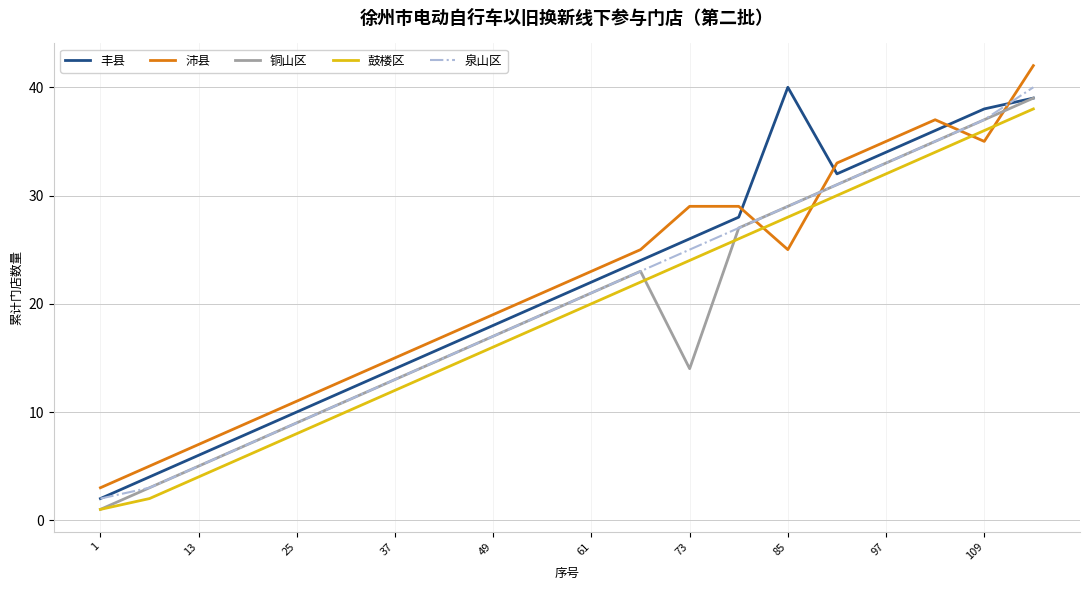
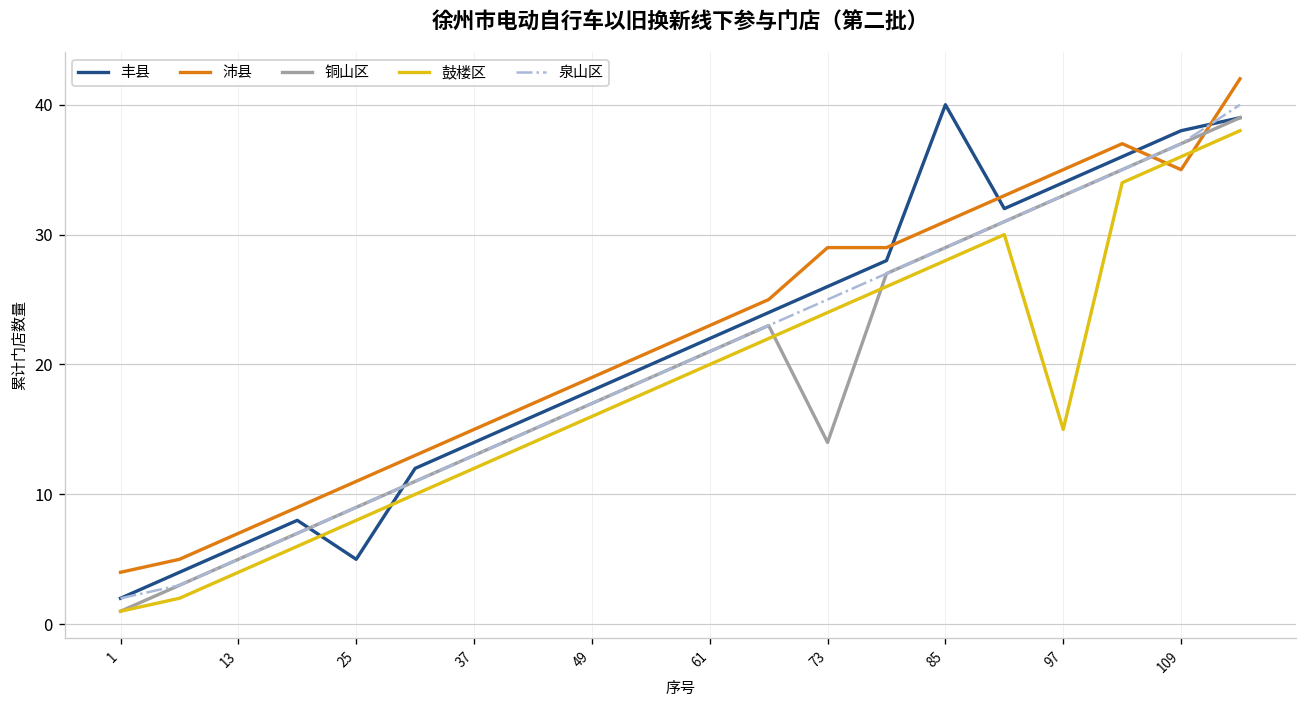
  {
    "丰县": {
      "13": 6,
-     "25": 10,
+     "25": 5,
      "37": 14,
      "49": 18,
      "61": 22,
      "73": 26,
      "85": 40,
      "97": 34,
      "109": 38
    },
    "沛县": {
-     "1": 3,
+     "1": 4,
      "13": 7,
      "25": 11,
      "37": 15,
      "49": 19,
      "61": 23,
      "73": 29,
-     "85": 25,
+     "85": 31,
      "97": 35,
      "109": 35
    },
    "铜山区": {
      "73": 14
    },
    "鼓楼区": {
      "13": 4,
      "25": 8,
      "37": 12,
      "49": 16,
      "61": 20,
      "73": 24,
      "85": 28,
-     "97": 32,
+     "97": 15,
      "109": 36
    },
    "泉山区": {
      "73": 25
    }
  }
